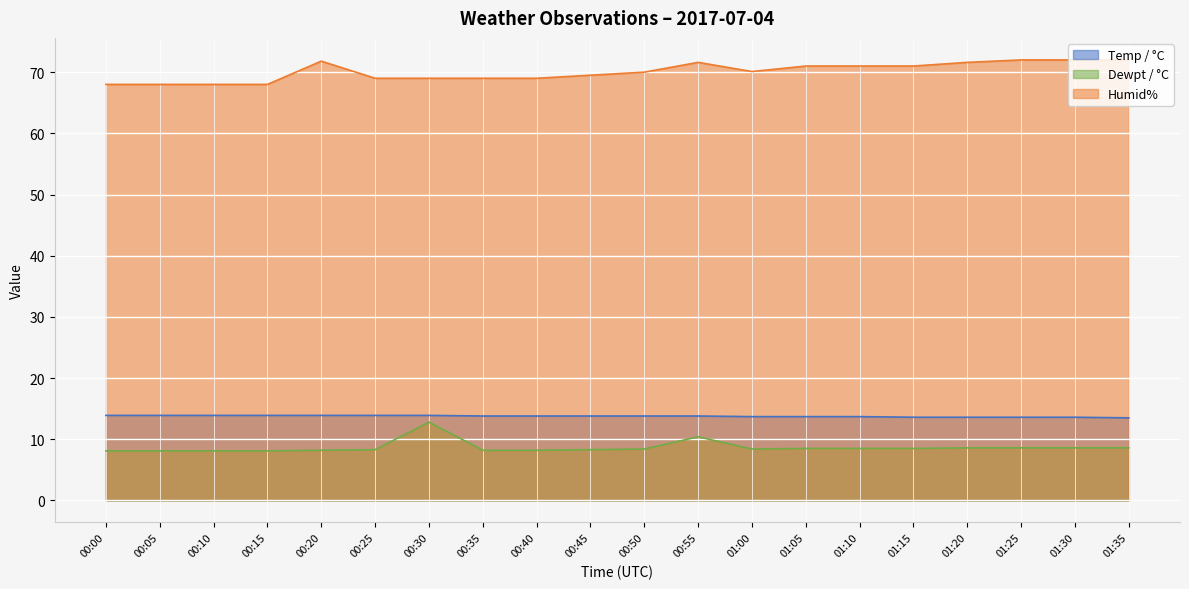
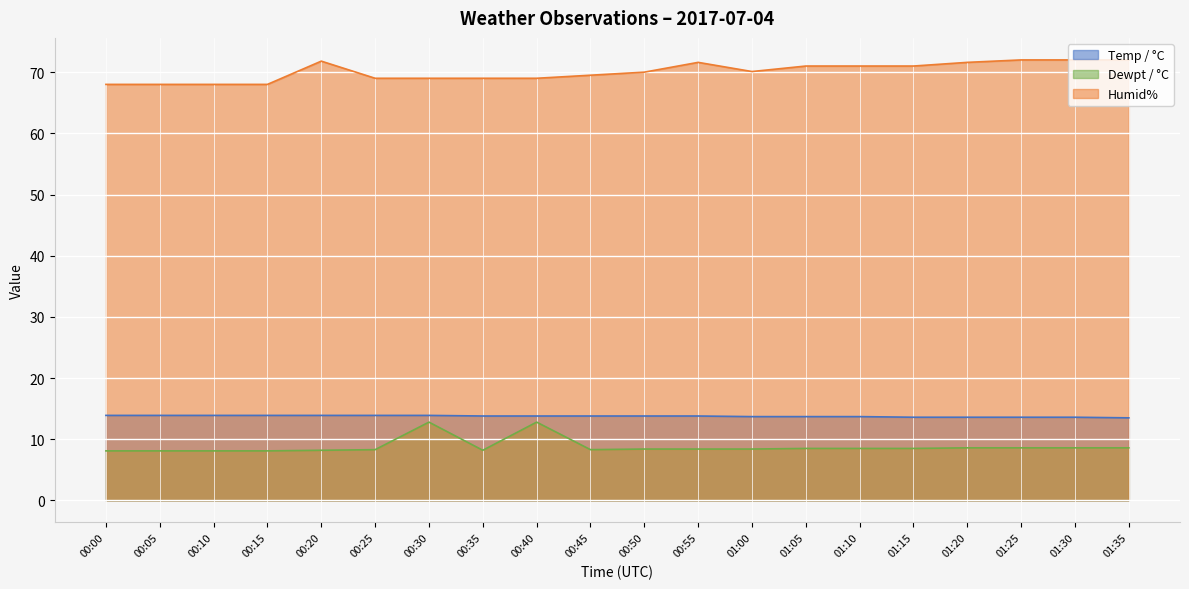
  {
    "Temp / °C": {
      "00:00": 14,
      "00:05": 14,
      "00:10": 14,
      "00:15": 14,
      "00:20": 14,
      "00:25": 14,
      "00:30": 14,
      "00:35": 14,
      "00:40": 14,
      "00:45": 14,
      "00:50": 14,
      "00:55": 14,
      "01:00": 14,
      "01:05": 14,
      "01:10": 14,
      "01:15": 14,
      "01:20": 14,
      "01:25": 14,
      "01:30": 14,
      "01:35": 14
    },
    "Dewpt / °C": {
      "00:00": 8,
      "00:05": 8,
      "00:10": 8,
      "00:15": 8,
      "00:20": 8,
      "00:25": 8,
      "00:30": 13,
      "00:35": 8,
-     "00:40": 8,
+     "00:40": 13,
      "00:45": 8,
      "00:50": 8,
-     "00:55": 10,
+     "00:55": 8,
      "01:00": 8,
      "01:05": 9,
      "01:10": 9,
      "01:15": 9,
      "01:20": 9,
      "01:25": 9,
      "01:30": 9,
      "01:35": 9
    },
    "Humid%": {
      "00:00": 68,
      "00:05": 68,
      "00:10": 68,
      "00:15": 68,
      "00:20": 72,
      "00:25": 69,
      "00:30": 69,
      "00:35": 69,
      "00:40": 69,
      "00:45": 70,
      "00:50": 70,
      "00:55": 72,
      "01:00": 70,
      "01:05": 71,
      "01:10": 71,
      "01:15": 71,
      "01:20": 72,
      "01:25": 72
    }
  }
